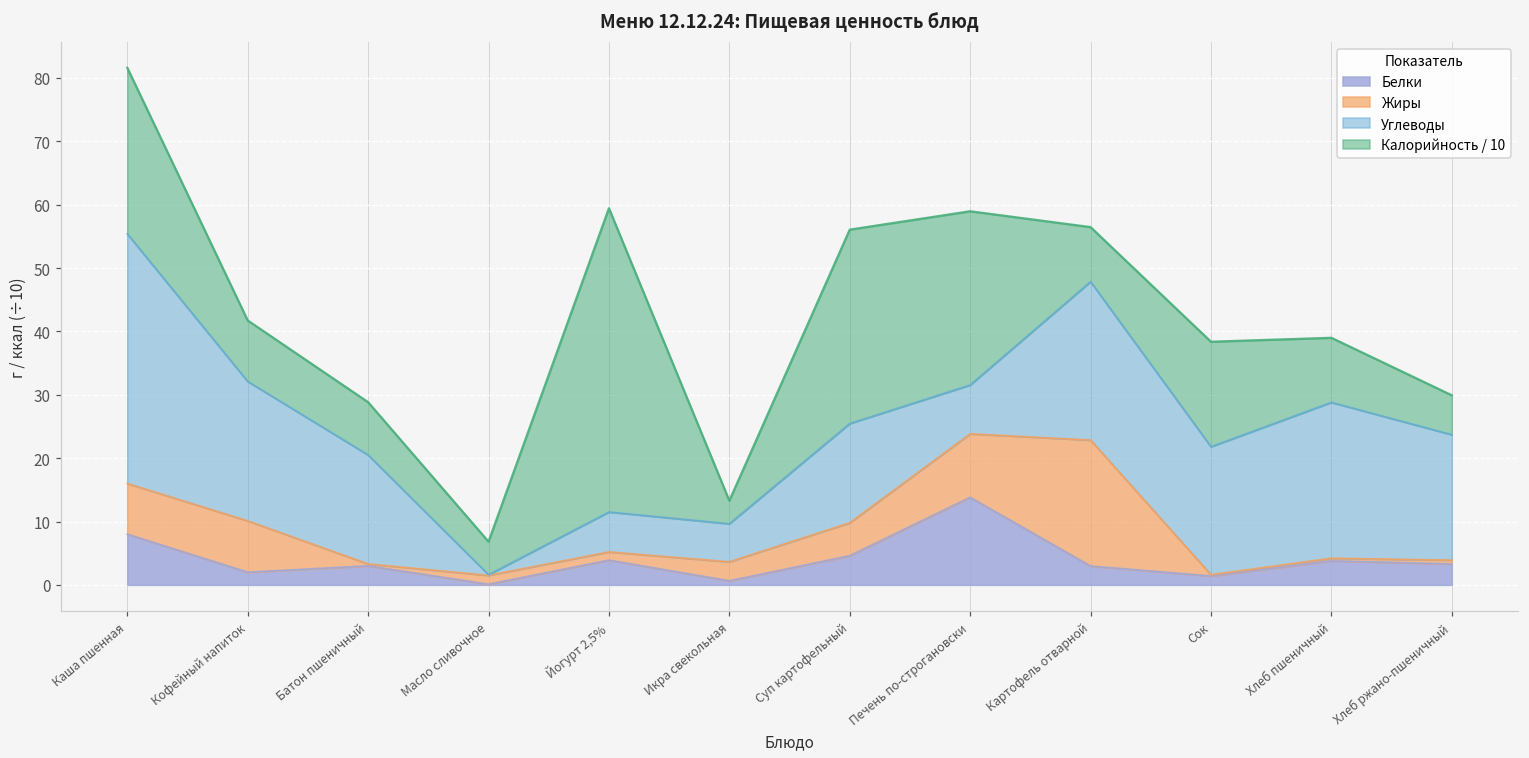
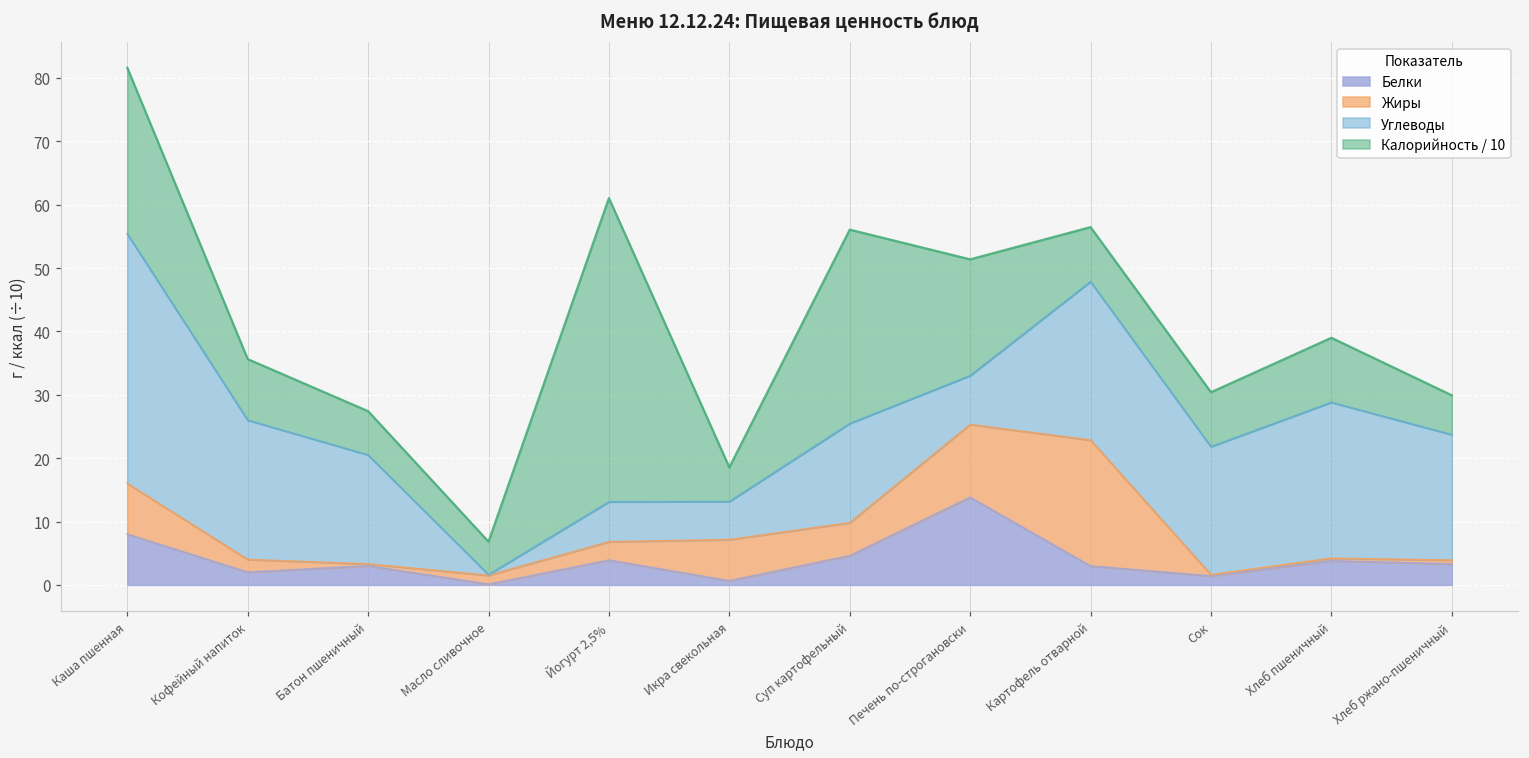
  {
    "Жиры": {
      "Каша пшенная": 8,
-     "Кофейный напиток": 8,
-     "Йогурт 2,5%": 1,
-     "Икра свекольная": 3,
+     "Кофейный напиток": 2,
+     "Йогурт 2,5%": 3,
+     "Икра свекольная": 7,
      "Суп картофельный": 5,
-     "Печень по-строгановски": 10,
+     "Печень по-строгановски": 11,
      "Картофель отварной": 20,
      "Хлеб ржано-пшеничный": 1
    },
    "Калорийность / 10": {
      "Каша пшенная": 26,
      "Кофейный напиток": 10,
-     "Батон пшеничный": 8,
+     "Батон пшеничный": 7,
      "Масло сливочное": 5,
      "Йогурт 2,5%": 48,
-     "Икра свекольная": 4,
+     "Икра свекольная": 5,
      "Суп картофельный": 31,
-     "Печень по-строгановски": 27,
+     "Печень по-строгановски": 18,
      "Картофель отварной": 9,
-     "Сок": 17,
+     "Сок": 9,
      "Хлеб пшеничный": 10,
      "Хлеб ржано-пшеничный": 6
    }
  }
